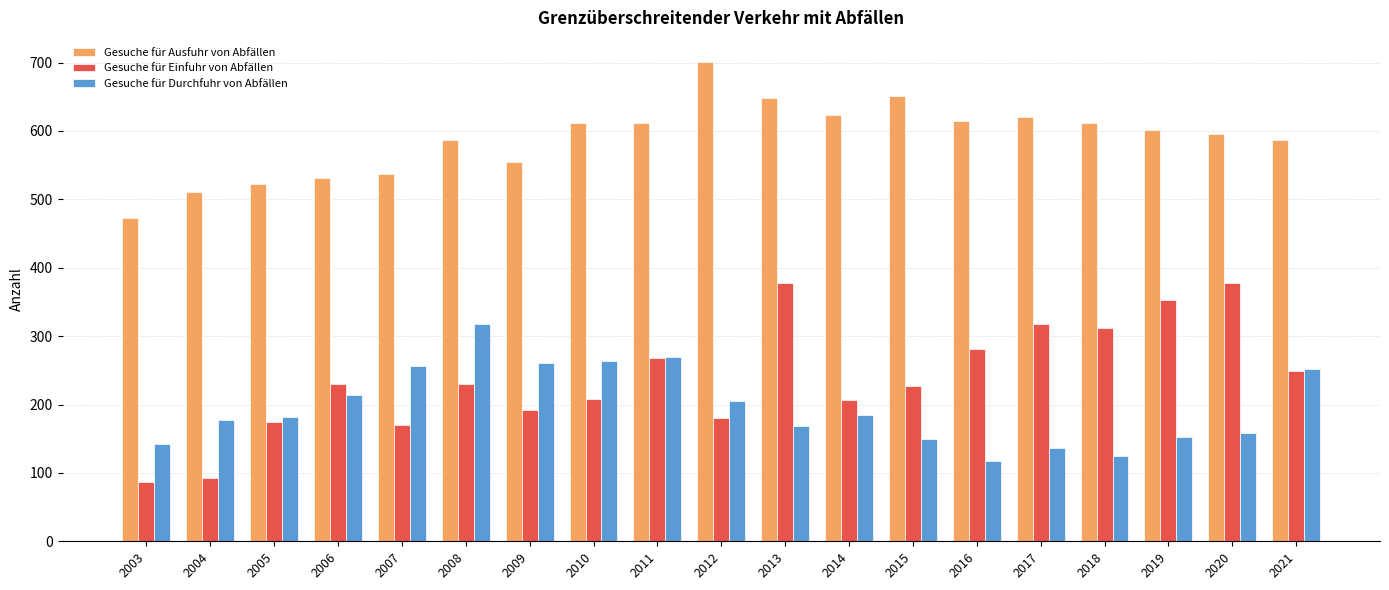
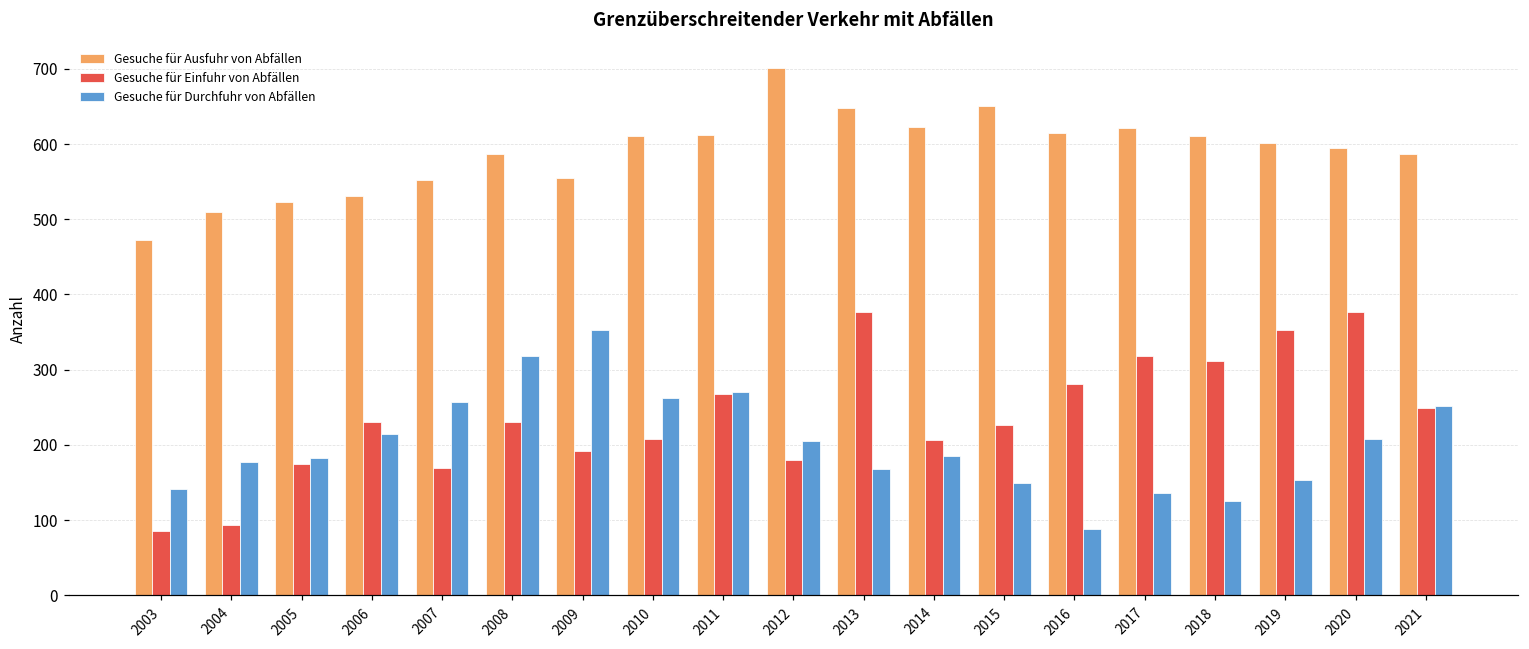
  {
    "Gesuche für Ausfuhr von Abfällen": {
      "2003": 470,
      "2004": 510,
      "2005": 520,
      "2006": 530,
-     "2007": 540,
+     "2007": 550,
      "2008": 590,
      "2009": 560,
      "2010": 610,
      "2011": 610,
      "2012": 700,
      "2013": 650,
      "2014": 620,
      "2015": 650,
      "2016": 610,
      "2017": 620,
      "2018": 610,
      "2019": 600,
      "2020": 600,
      "2021": 590
    },
    "Gesuche für Einfuhr von Abfällen": {
      "2003": 90,
      "2004": 90,
      "2005": 180,
      "2006": 230,
      "2007": 170,
      "2008": 230,
      "2009": 190,
      "2010": 210,
      "2011": 270,
      "2012": 180,
      "2013": 380,
      "2014": 210,
      "2015": 230,
      "2016": 280,
      "2017": 320,
      "2018": 310,
      "2019": 350,
      "2020": 380,
      "2021": 250
    },
    "Gesuche für Durchfuhr von Abfällen": {
      "2003": 140,
      "2004": 180,
      "2005": 180,
      "2006": 210,
      "2007": 260,
      "2008": 320,
-     "2009": 260,
+     "2009": 350,
      "2010": 260,
      "2011": 270,
      "2012": 210,
      "2013": 170,
      "2014": 190,
      "2015": 150,
-     "2016": 120,
+     "2016": 90,
      "2017": 140,
      "2018": 130,
      "2019": 150,
-     "2020": 160,
+     "2020": 210,
      "2021": 250
    }
  }
